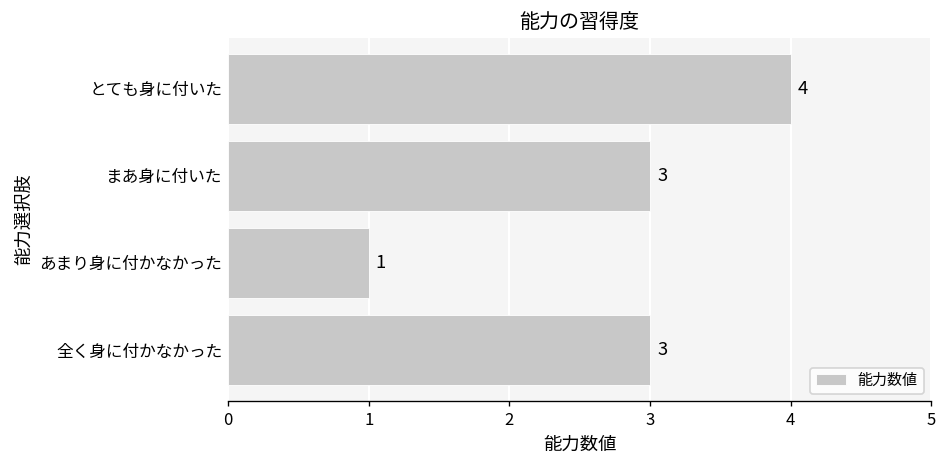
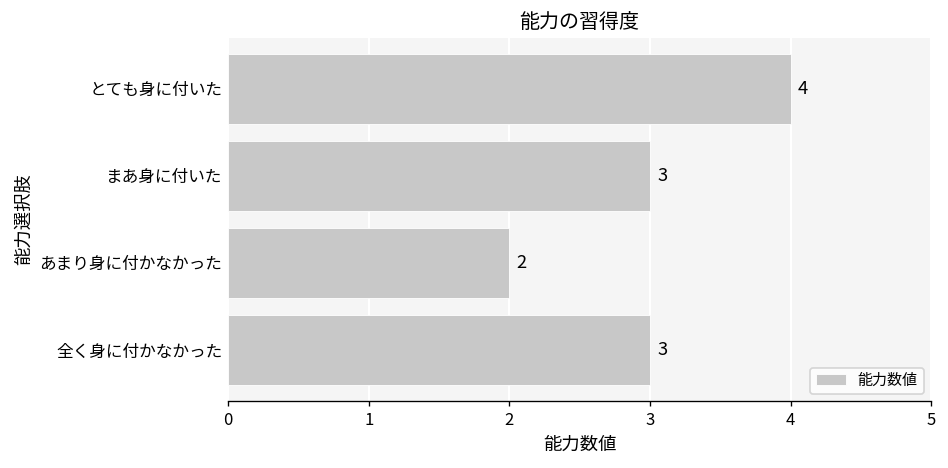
  {
    "とても身に付いた": 4,
    "まあ身に付いた": 3,
-   "あまり身に付かなかった": 1,
+   "あまり身に付かなかった": 2,
    "全く身に付かなかった": 3
  }
